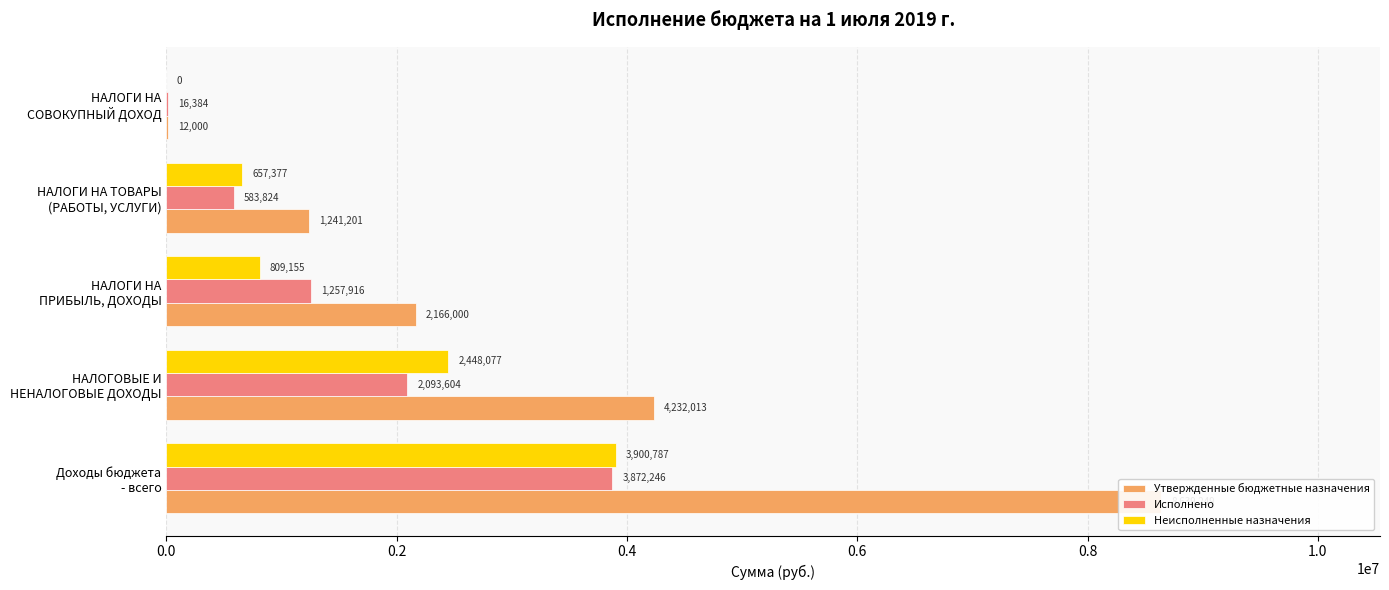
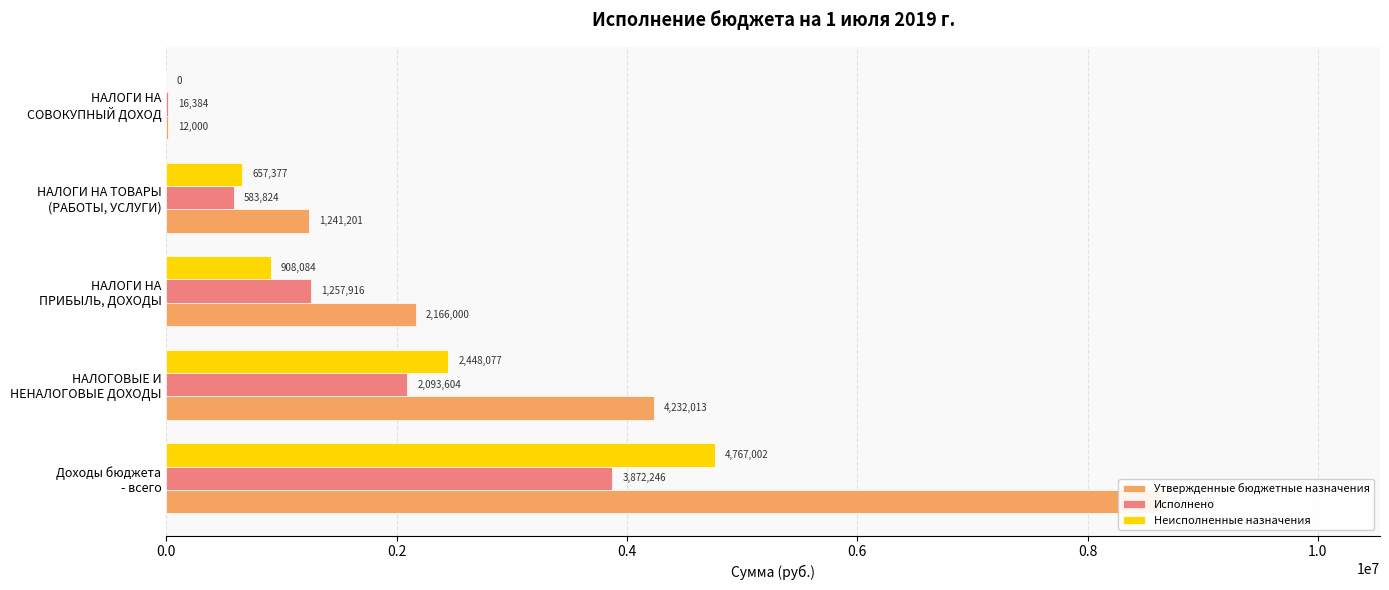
  {
    "Неисполненные назначения": {
      "НАЛОГИ НА СОВОКУПНЫЙ ДОХОД": "0",
      "НАЛОГИ НА ТОВАРЫ (РАБОТЫ, УСЛУГИ)": "657,377",
-     "НАЛОГИ НА ПРИБЫЛЬ, ДОХОДЫ": "809,155",
+     "НАЛОГИ НА ПРИБЫЛЬ, ДОХОДЫ": "908,084",
      "НАЛОГОВЫЕ И НЕНАЛОГОВЫЕ ДОХОДЫ": "2,448,077",
-     "Доходы бюджета - всего": "3,900,787"
+     "Доходы бюджета - всего": "4,767,002"
    }
  }
